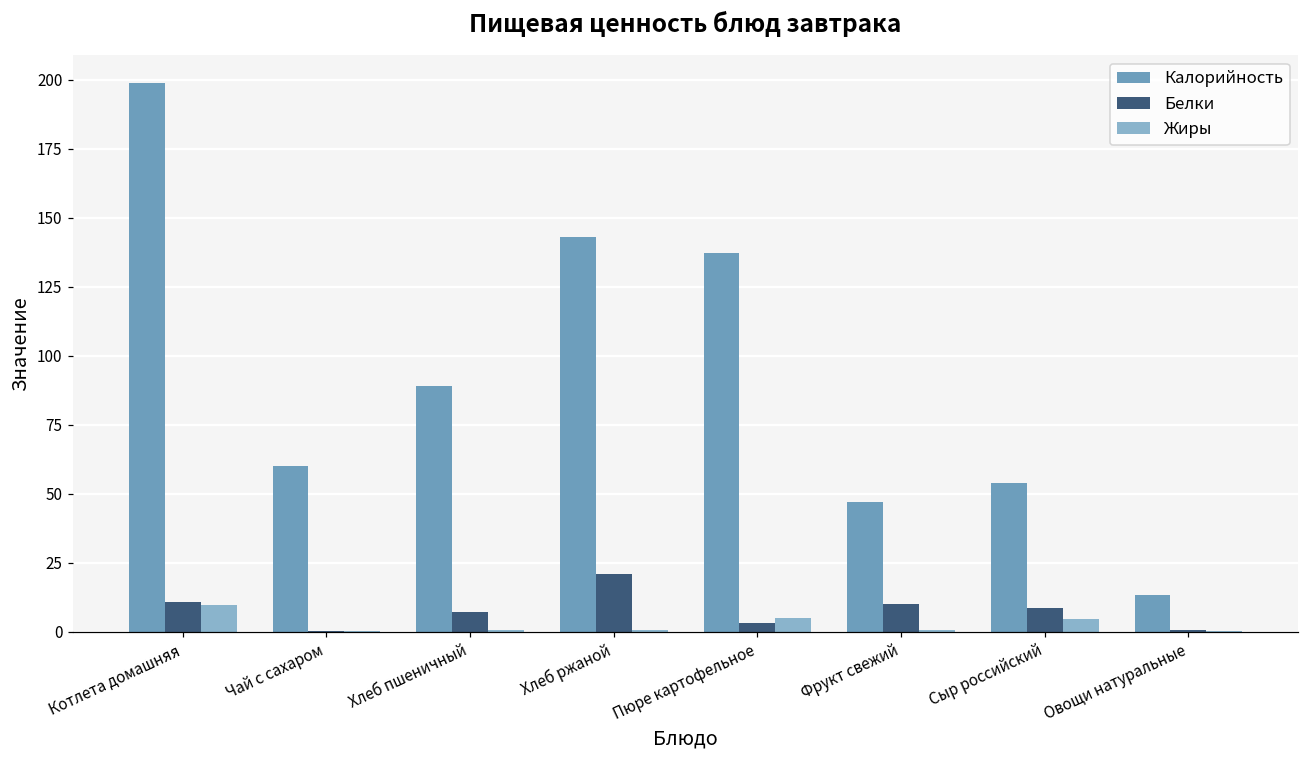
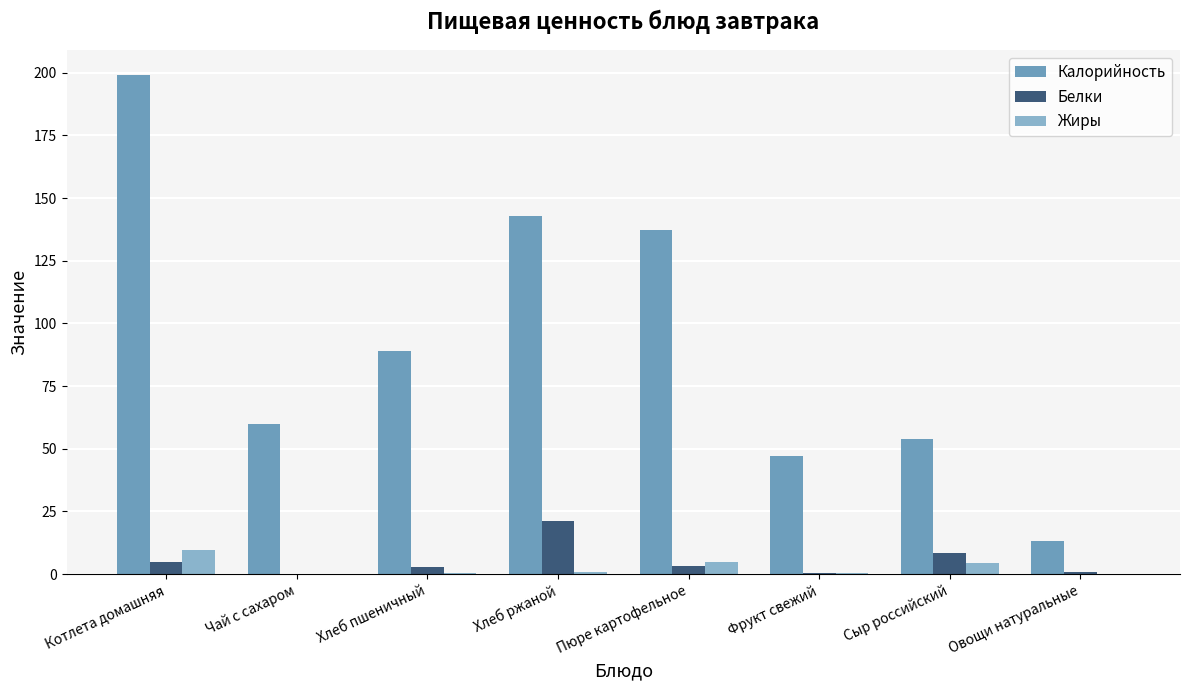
  {
    "Белки": {
-     "Котлета домашняя": 11,
-     "Хлеб пшеничный": 7,
+     "Котлета домашняя": 5,
+     "Хлеб пшеничный": 3,
      "Хлеб ржаной": 21,
      "Пюре картофельное": 3,
-     "Фрукт свежий": 10,
+     "Фрукт свежий": 0,
      "Сыр российский": 8
    }
  }
